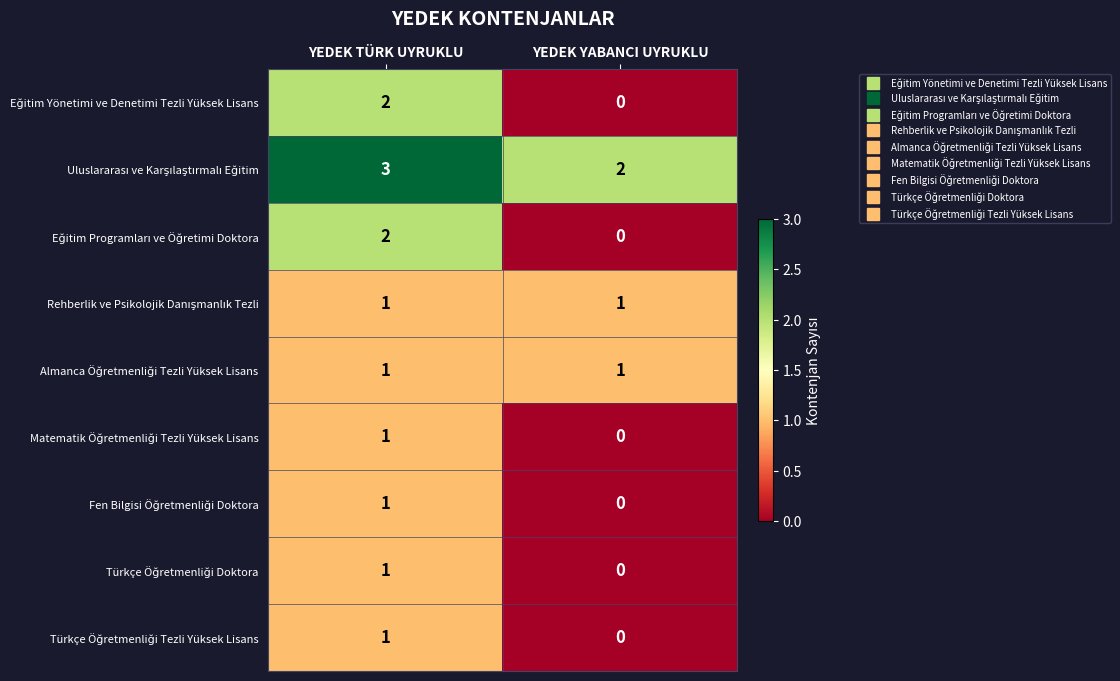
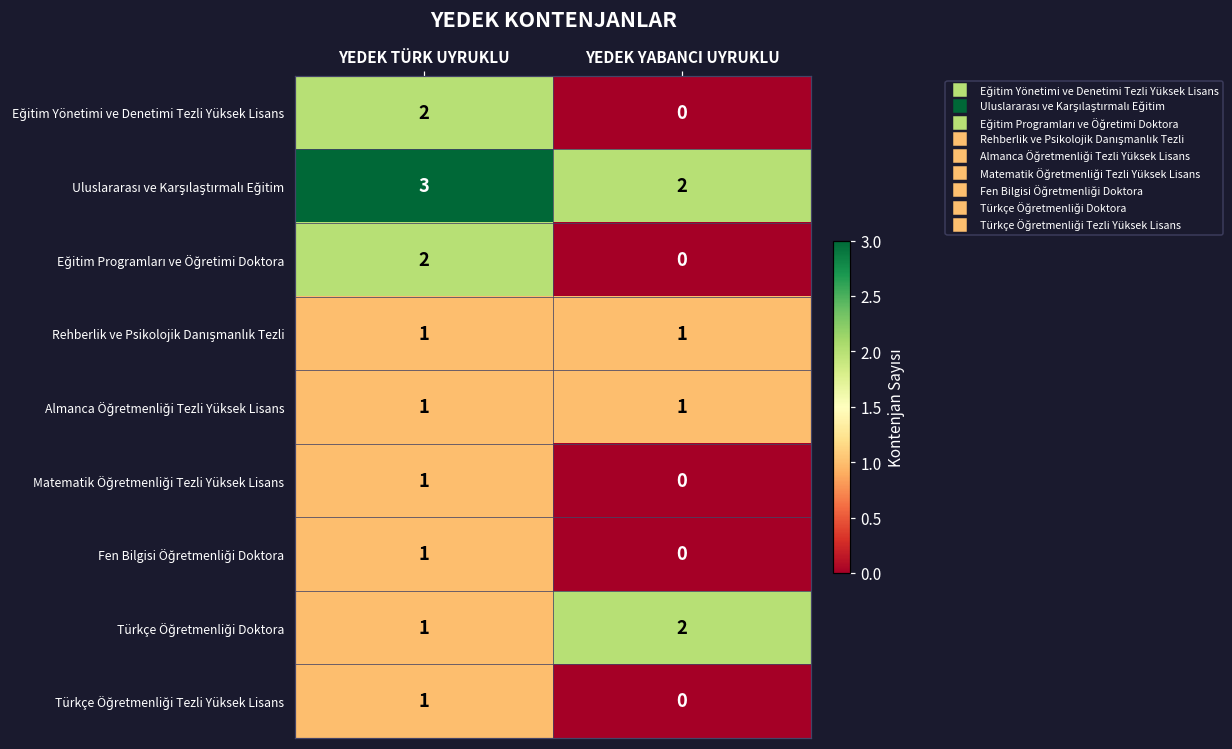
  {
    "Eğitim Yönetimi ve Denetimi Tezli Yüksek Lisans": {
      "YEDEK TÜRK UYRUKLU": 2,
      "YEDEK YABANCI UYRUKLU": 0
    },
    "Uluslararası ve Karşılaştırmalı Eğitim": {
      "YEDEK TÜRK UYRUKLU": 3,
      "YEDEK YABANCI UYRUKLU": 2
    },
    "Eğitim Programları ve Öğretimi Doktora": {
      "YEDEK TÜRK UYRUKLU": 2,
      "YEDEK YABANCI UYRUKLU": 0
    },
    "Rehberlik ve Psikolojik Danışmanlık Tezli": {
      "YEDEK TÜRK UYRUKLU": 1,
      "YEDEK YABANCI UYRUKLU": 1
    },
    "Almanca Öğretmenliği Tezli Yüksek Lisans": {
      "YEDEK TÜRK UYRUKLU": 1,
      "YEDEK YABANCI UYRUKLU": 1
    },
    "Matematik Öğretmenliği Tezli Yüksek Lisans": {
      "YEDEK TÜRK UYRUKLU": 1,
      "YEDEK YABANCI UYRUKLU": 0
    },
    "Fen Bilgisi Öğretmenliği Doktora": {
      "YEDEK TÜRK UYRUKLU": 1,
      "YEDEK YABANCI UYRUKLU": 0
    },
    "Türkçe Öğretmenliği Doktora": {
      "YEDEK TÜRK UYRUKLU": 1,
-     "YEDEK YABANCI UYRUKLU": 0
+     "YEDEK YABANCI UYRUKLU": 2
    },
    "Türkçe Öğretmenliği Tezli Yüksek Lisans": {
      "YEDEK TÜRK UYRUKLU": 1,
      "YEDEK YABANCI UYRUKLU": 0
    }
  }
